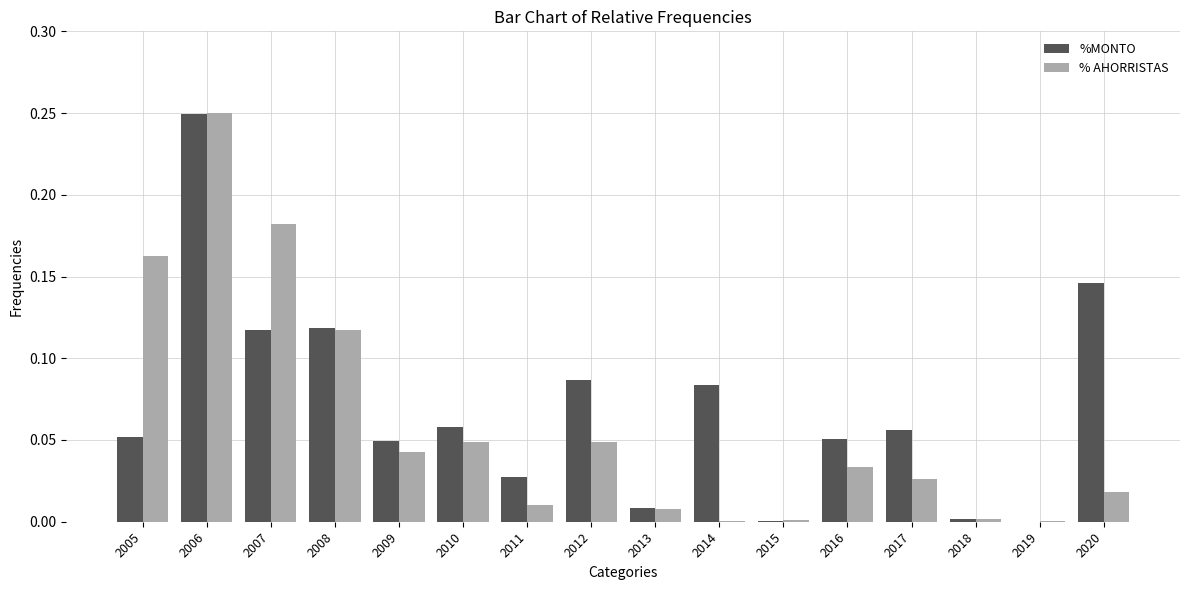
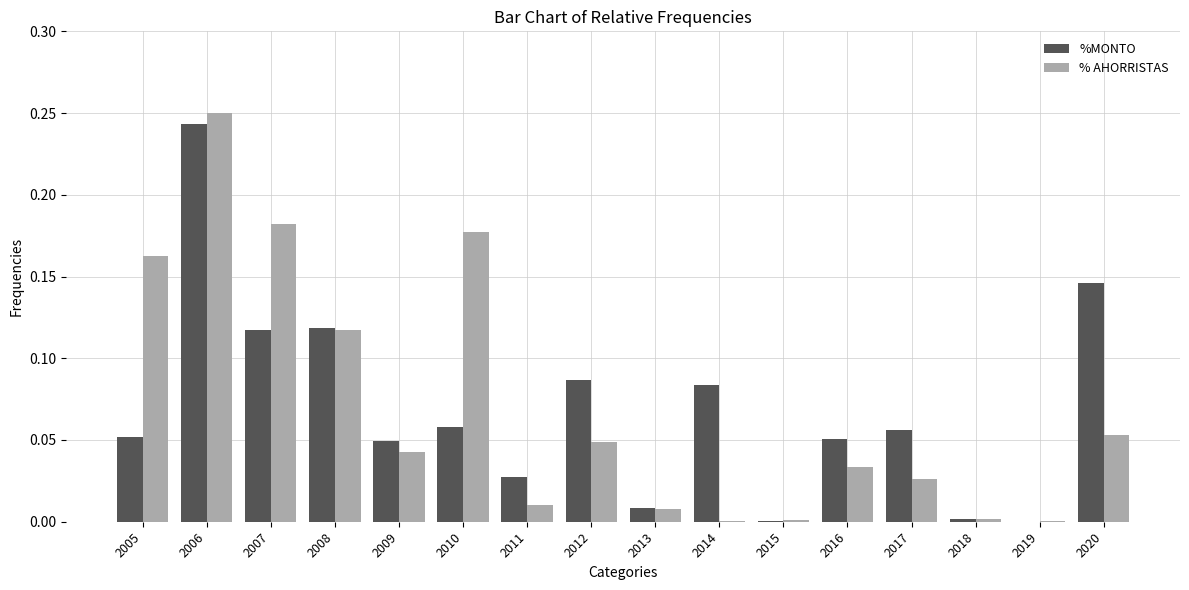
  {
    "%MONTO": {
      "2005": 0.052,
-     "2006": 0.249,
+     "2006": 0.243,
      "2007": 0.118,
      "2008": 0.118,
      "2009": 0.049,
      "2010": 0.058,
      "2011": 0.027,
      "2012": 0.087,
      "2013": 0.009,
      "2014": 0.084,
      "2016": 0.051,
      "2017": 0.056,
      "2018": 0.002,
      "2020": 0.146
    },
    "% AHORRISTAS": {
      "2005": 0.163,
      "2006": 0.250,
      "2007": 0.182,
      "2008": 0.117,
      "2009": 0.042,
-     "2010": 0.049,
+     "2010": 0.177,
      "2011": 0.010,
      "2012": 0.049,
      "2013": 0.008,
      "2016": 0.034,
      "2017": 0.026,
      "2018": 0.002,
-     "2020": 0.018
+     "2020": 0.053
    }
  }
